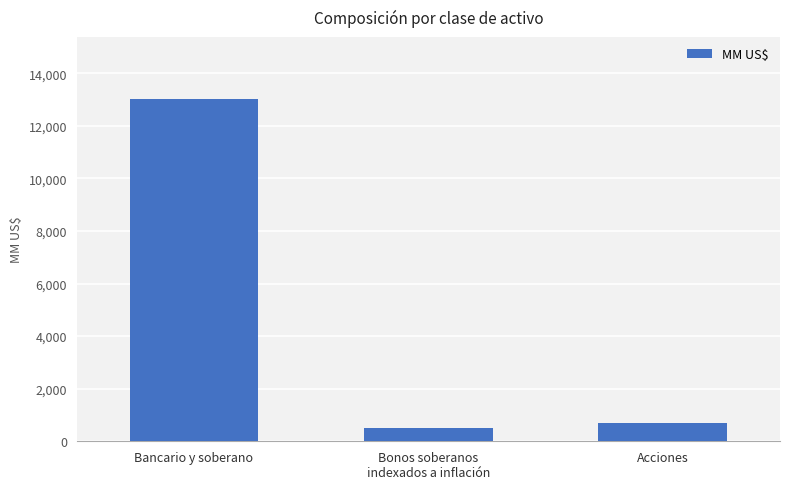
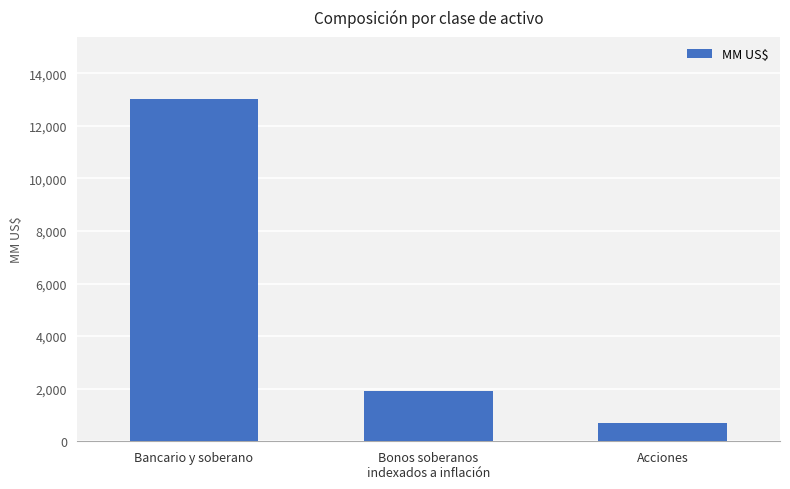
  {
    "Bancario y soberano": "13,000",
-   "Bonos soberanos indexados a inflación": "500",
+   "Bonos soberanos indexados a inflación": "1,900",
    "Acciones": "700"
  }
